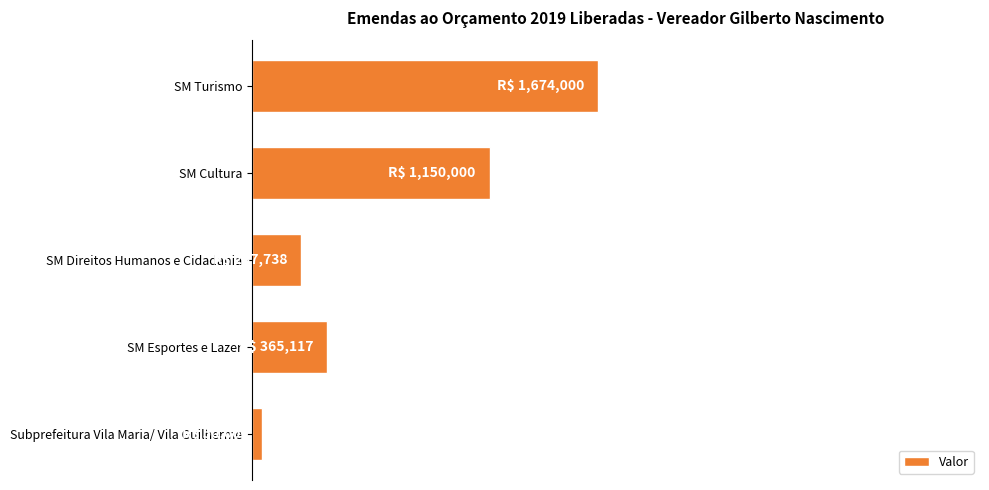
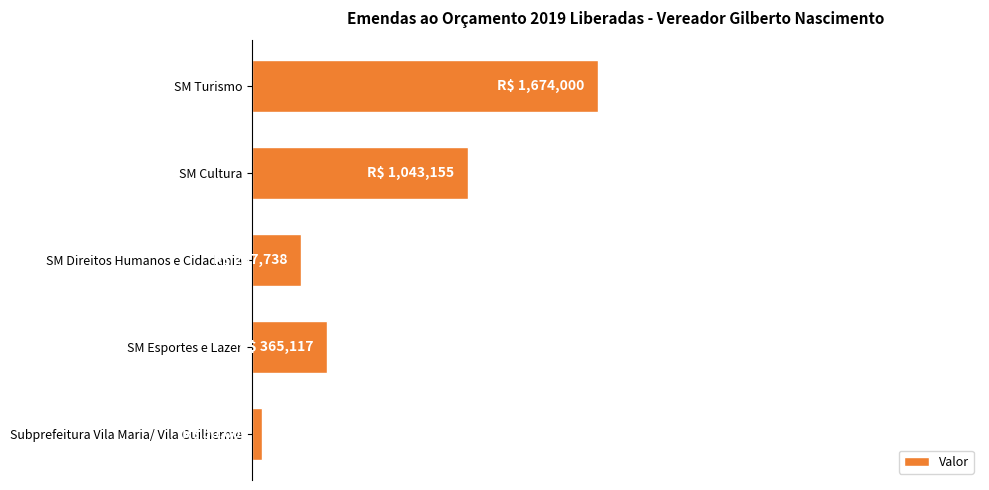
  {
    "SM Turismo": "1,674,000",
-   "SM Cultura": "1,150,000",
+   "SM Cultura": "1,043,155",
    "SM Esportes e Lazer": "365,117"
  }
